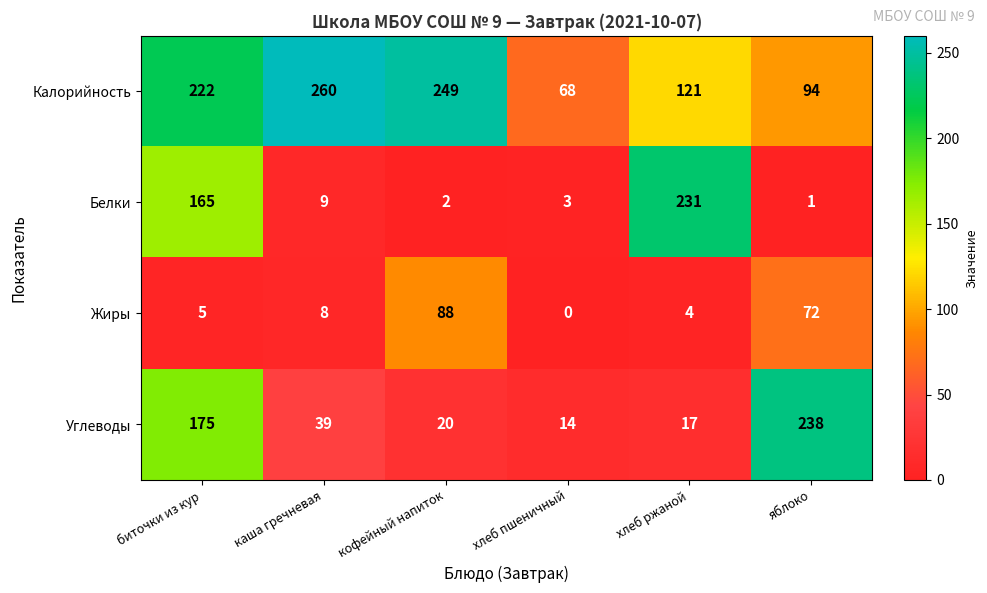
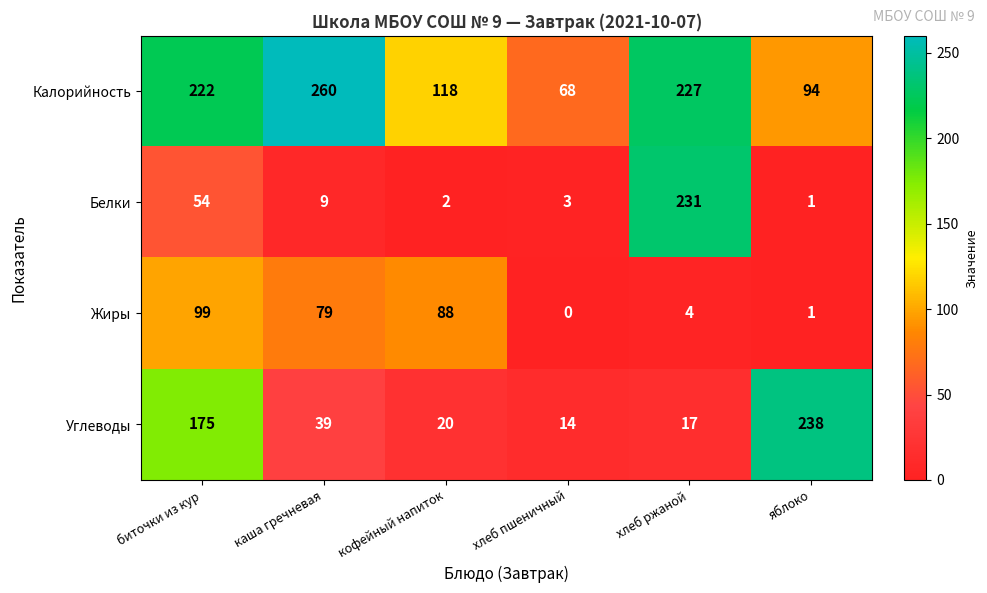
  {
    "Калорийность": {
      "биточки из кур": 222,
      "каша гречневая": 260,
-     "кофейный напиток": 249,
+     "кофейный напиток": 118,
      "хлеб пшеничный": 68,
-     "хлеб ржаной": 121,
+     "хлеб ржаной": 227,
      "яблоко": 94
    },
    "Белки": {
-     "биточки из кур": 165,
+     "биточки из кур": 54,
      "каша гречневая": 9,
      "кофейный напиток": 2,
      "хлеб пшеничный": 3,
      "хлеб ржаной": 231,
      "яблоко": 1
    },
    "Жиры": {
-     "биточки из кур": 5,
-     "каша гречневая": 8,
+     "биточки из кур": 99,
+     "каша гречневая": 79,
      "кофейный напиток": 88,
      "хлеб пшеничный": 0,
      "хлеб ржаной": 4,
-     "яблоко": 72
+     "яблоко": 1
    },
    "Углеводы": {
      "биточки из кур": 175,
      "каша гречневая": 39,
      "кофейный напиток": 20,
      "хлеб пшеничный": 14,
      "хлеб ржаной": 17,
      "яблоко": 238
    }
  }
